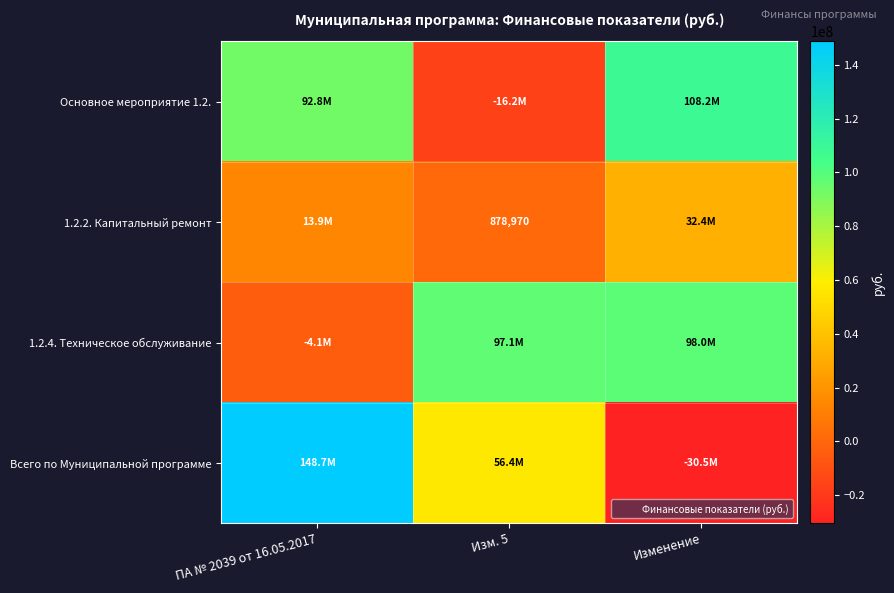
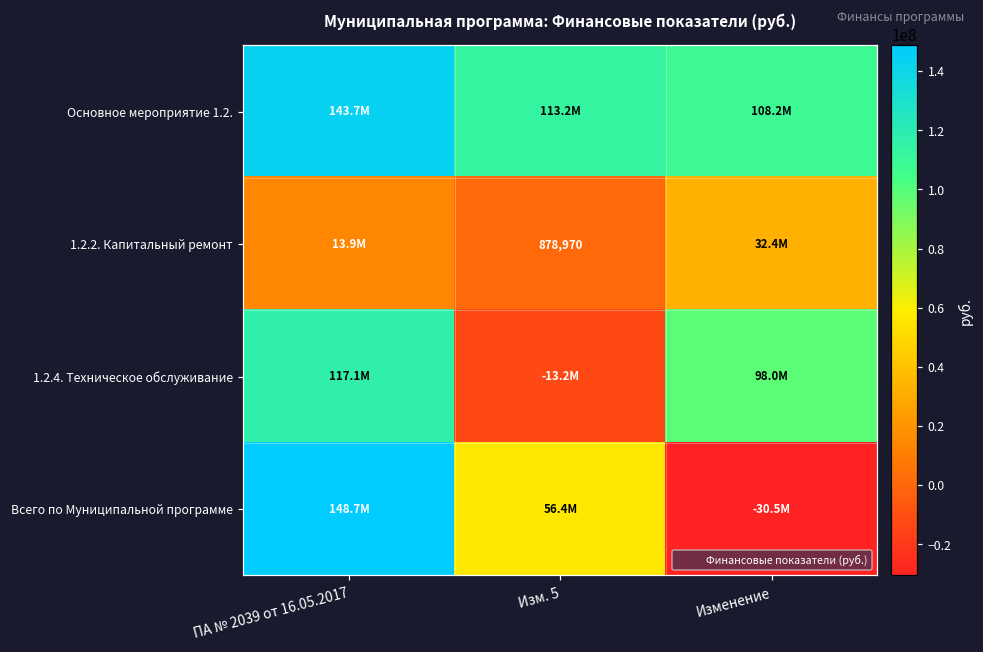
  {
    "Основное мероприятие 1.2.": {
-     "ПА № 2039 от 16.05.2017": "92.8M",
-     "Изм. 5": "-16.2M",
+     "ПА № 2039 от 16.05.2017": "143.7M",
+     "Изм. 5": "113.2M",
      "Изменение": "108.2M"
    },
    "1.2.2. Капитальный ремонт": {
      "ПА № 2039 от 16.05.2017": "13.9M",
      "Изм. 5": "878,970",
      "Изменение": "32.4M"
    },
    "1.2.4. Техническое обслуживание": {
-     "ПА № 2039 от 16.05.2017": "-4.1M",
-     "Изм. 5": "97.1M",
+     "ПА № 2039 от 16.05.2017": "117.1M",
+     "Изм. 5": "-13.2M",
      "Изменение": "98.0M"
    },
    "Всего по Муниципальной программе": {
      "ПА № 2039 от 16.05.2017": "148.7M",
      "Изм. 5": "56.4M",
      "Изменение": "-30.5M"
    }
  }
